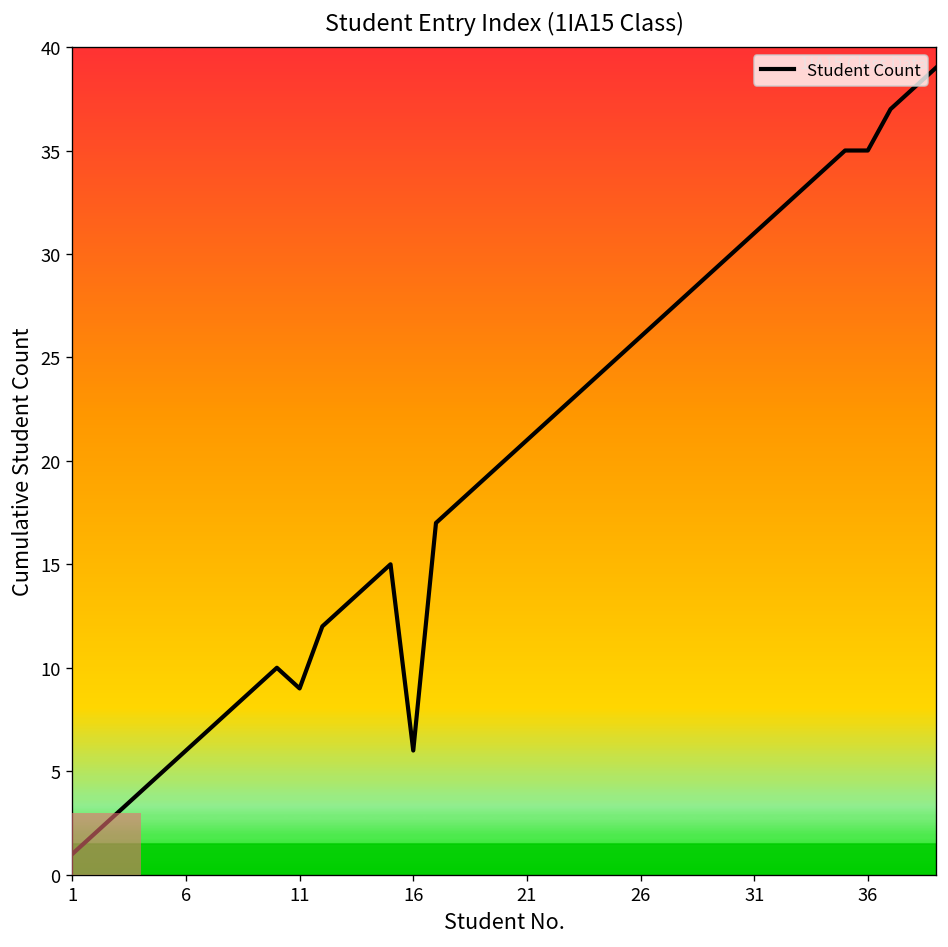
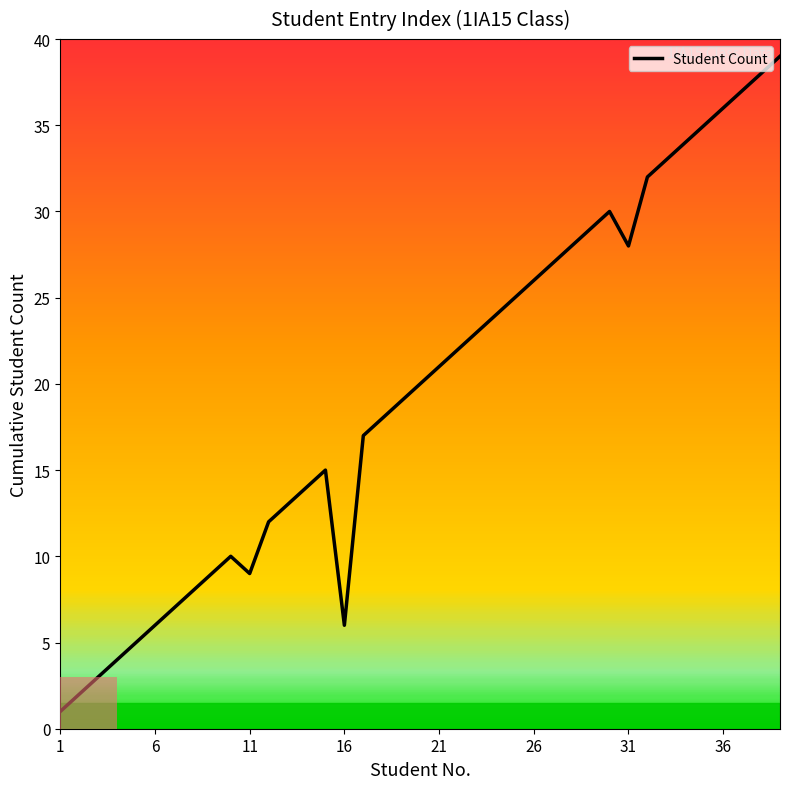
  {
    "6": 6,
    "11": 9,
    "16": 6,
    "21": 21,
    "26": 26,
-   "31": 31,
-   "36": 35
+   "31": 28,
+   "36": 36
  }
